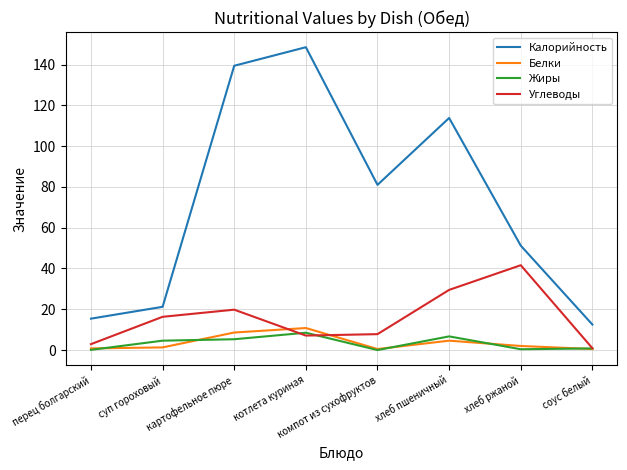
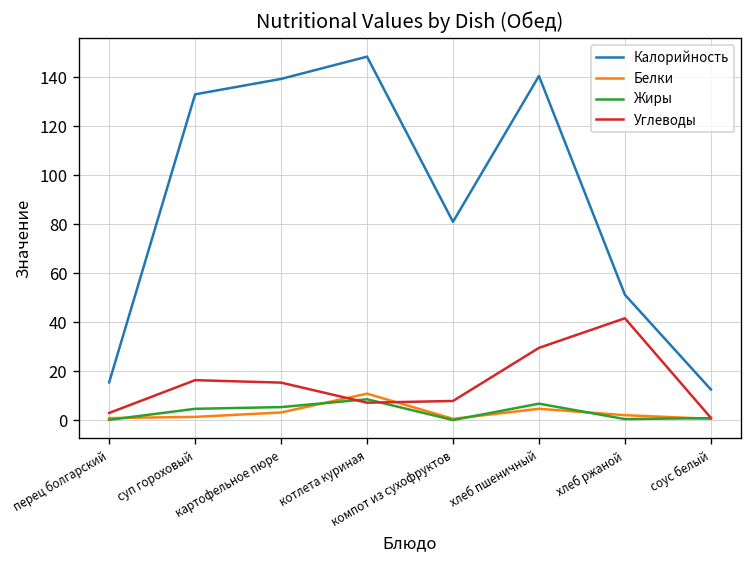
  {
    "Калорийность": {
      "перец болгарский": 15,
-     "суп гороховый": 21,
+     "суп гороховый": 133,
      "картофельное пюре": 139,
      "котлета куриная": 149,
      "компот из сухофруктов": 81,
-     "хлеб пшеничный": 114,
+     "хлеб пшеничный": 141,
      "хлеб ржаной": 51,
      "соус белый": 13
    },
    "Белки": {
      "суп гороховый": 1,
-     "картофельное пюре": 9,
+     "картофельное пюре": 3,
      "котлета куриная": 11,
      "хлеб пшеничный": 5,
      "хлеб ржаной": 2
    },
    "Жиры": {
      "суп гороховый": 5,
      "картофельное пюре": 5,
      "котлета куриная": 9,
      "хлеб пшеничный": 7,
      "хлеб ржаной": 0
    },
    "Углеводы": {
      "перец болгарский": 3,
      "суп гороховый": 16,
-     "картофельное пюре": 20,
+     "картофельное пюре": 15,
      "котлета куриная": 7,
      "компот из сухофруктов": 8,
      "хлеб пшеничный": 30,
      "хлеб ржаной": 42
    }
  }
